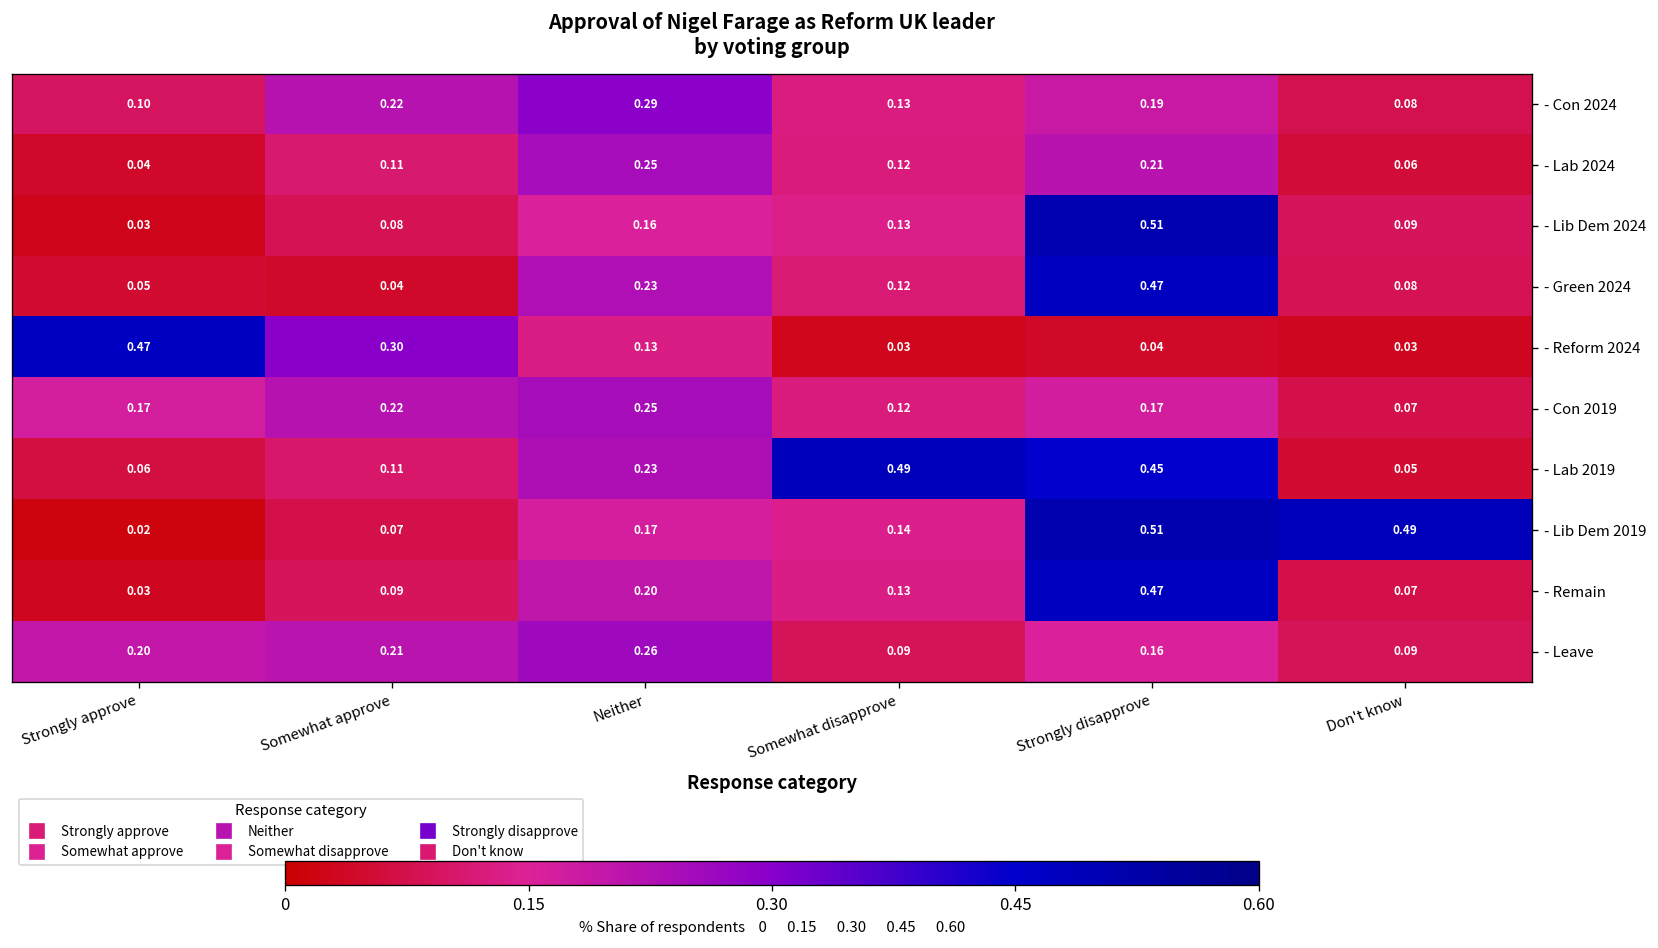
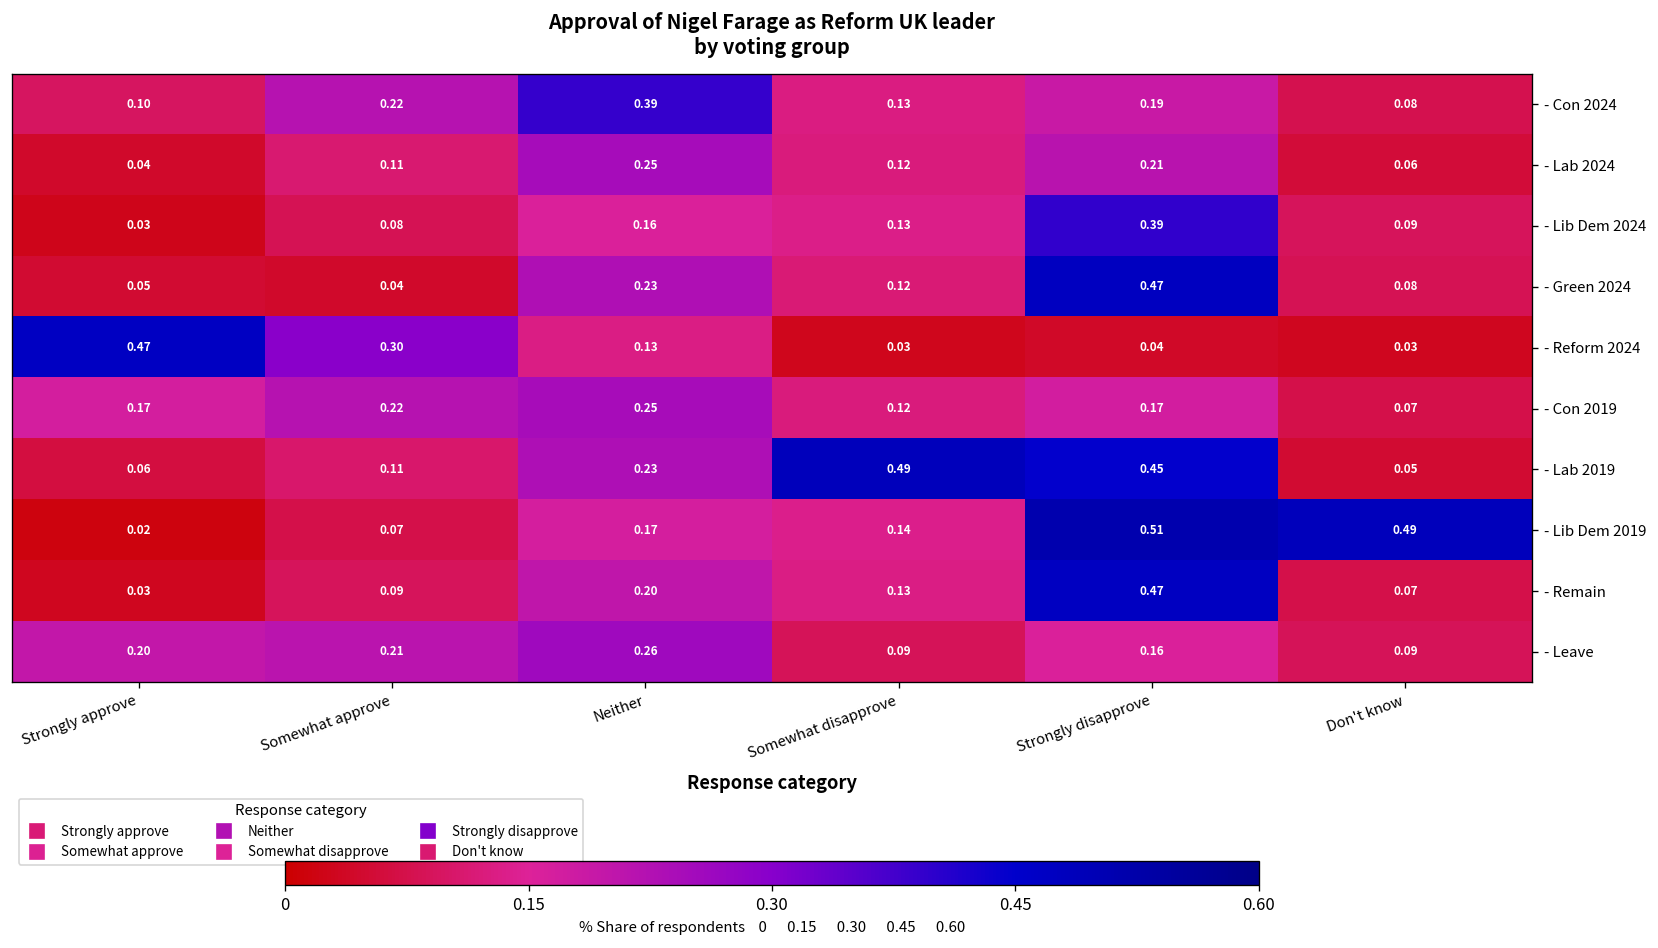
  {
    "- Con 2024": {
      "Strongly approve": 0.10,
      "Somewhat approve": 0.22,
-     "Neither": 0.29,
+     "Neither": 0.39,
      "Somewhat disapprove": 0.13,
      "Strongly disapprove": 0.19,
      "Don't know": 0.08
    },
    "- Lab 2024": {
      "Strongly approve": 0.04,
      "Somewhat approve": 0.11,
      "Neither": 0.25,
      "Somewhat disapprove": 0.12,
      "Strongly disapprove": 0.21,
      "Don't know": 0.06
    },
    "- Lib Dem 2024": {
      "Strongly approve": 0.03,
      "Somewhat approve": 0.08,
      "Neither": 0.16,
      "Somewhat disapprove": 0.13,
-     "Strongly disapprove": 0.51,
+     "Strongly disapprove": 0.39,
      "Don't know": 0.09
    },
    "- Green 2024": {
      "Strongly approve": 0.05,
      "Somewhat approve": 0.04,
      "Neither": 0.23,
      "Somewhat disapprove": 0.12,
      "Strongly disapprove": 0.47,
      "Don't know": 0.08
    },
    "- Reform 2024": {
      "Strongly approve": 0.47,
      "Somewhat approve": 0.30,
      "Neither": 0.13,
      "Somewhat disapprove": 0.03,
      "Strongly disapprove": 0.04,
      "Don't know": 0.03
    },
    "- Con 2019": {
      "Strongly approve": 0.17,
      "Somewhat approve": 0.22,
      "Neither": 0.25,
      "Somewhat disapprove": 0.12,
      "Strongly disapprove": 0.17,
      "Don't know": 0.07
    },
    "- Lab 2019": {
      "Strongly approve": 0.06,
      "Somewhat approve": 0.11,
      "Neither": 0.23,
      "Somewhat disapprove": 0.49,
      "Strongly disapprove": 0.45,
      "Don't know": 0.05
    },
    "- Lib Dem 2019": {
      "Strongly approve": 0.02,
      "Somewhat approve": 0.07,
      "Neither": 0.17,
      "Somewhat disapprove": 0.14,
      "Strongly disapprove": 0.51,
      "Don't know": 0.49
    },
    "- Remain": {
      "Strongly approve": 0.03,
      "Somewhat approve": 0.09,
      "Neither": 0.20,
      "Somewhat disapprove": 0.13,
      "Strongly disapprove": 0.47,
      "Don't know": 0.07
    },
    "- Leave": {
      "Strongly approve": 0.20,
      "Somewhat approve": 0.21,
      "Neither": 0.26,
      "Somewhat disapprove": 0.09,
      "Strongly disapprove": 0.16,
      "Don't know": 0.09
    }
  }
